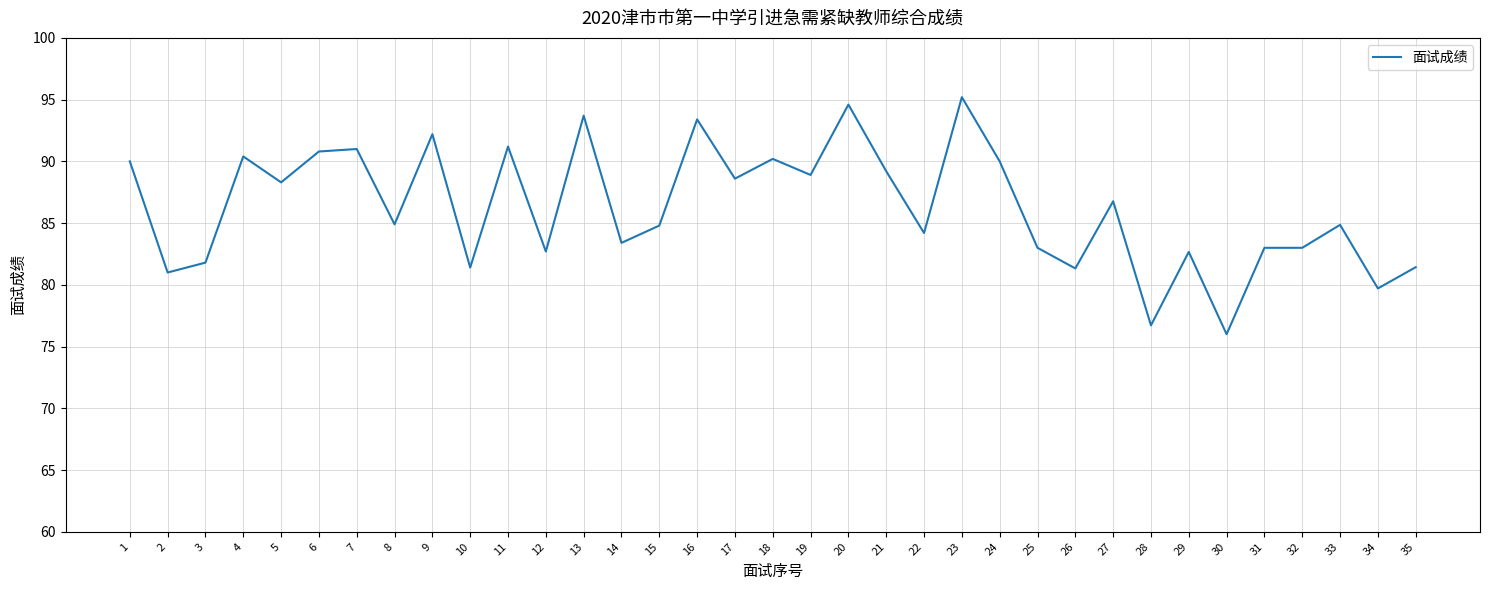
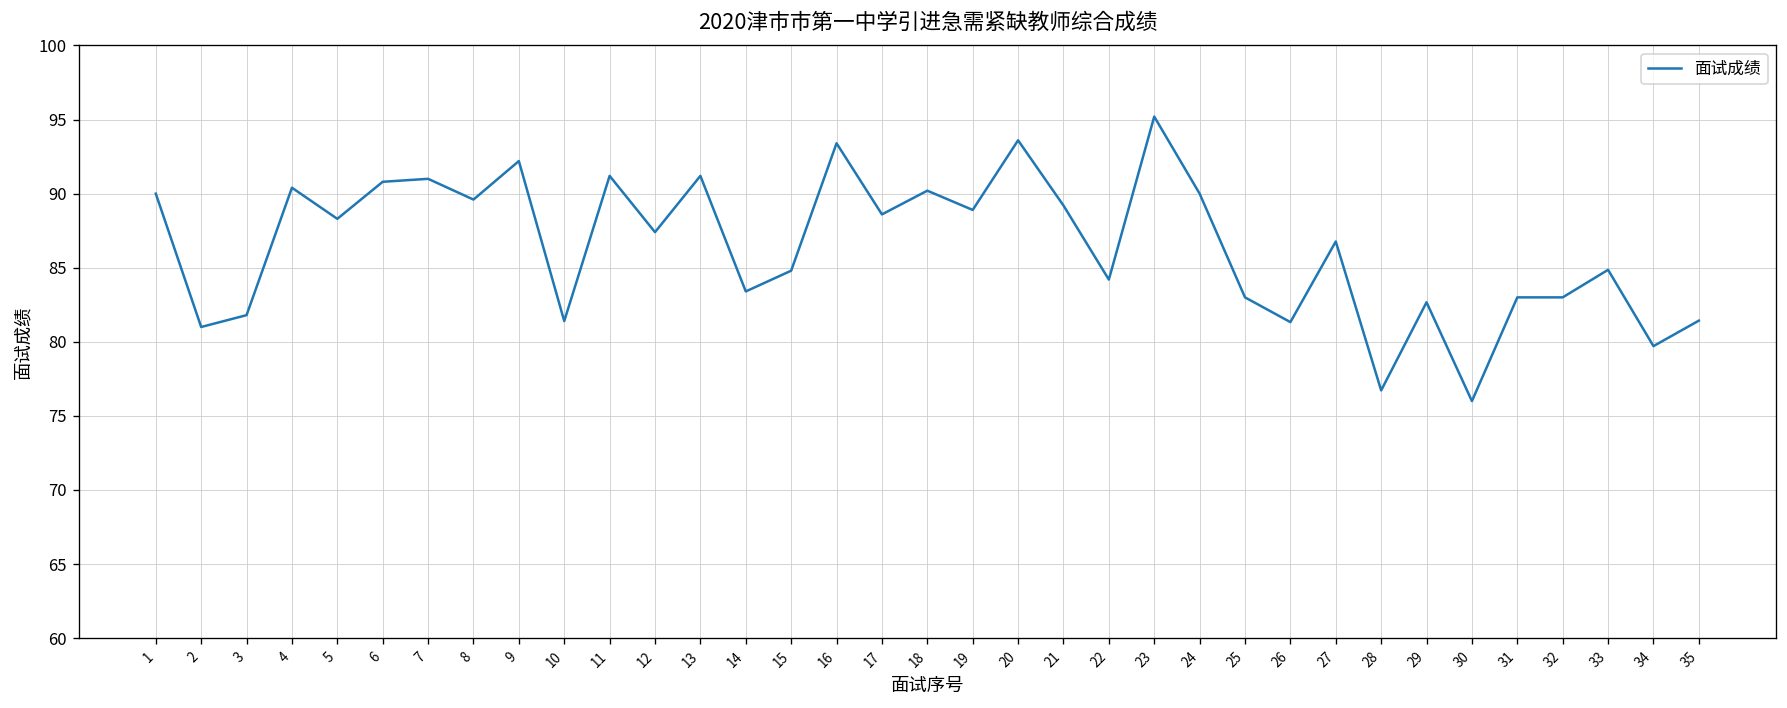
  {
    "1": 90.0,
    "2": 81.0,
    "3": 81.8,
    "4": 90.4,
    "5": 88.3,
    "6": 90.8,
    "7": 91.0,
-   "8": 84.9,
+   "8": 89.6,
    "9": 92.2,
    "10": 81.4,
    "11": 91.2,
-   "12": 82.7,
-   "13": 93.7,
+   "12": 87.4,
+   "13": 91.2,
    "14": 83.4,
    "15": 84.8,
    "16": 93.4,
    "17": 88.6,
    "18": 90.2,
    "19": 88.9,
-   "20": 94.6,
+   "20": 93.6,
    "21": 89.2,
    "22": 84.2,
    "23": 95.2,
    "24": 90.0,
    "25": 83.0,
    "26": 81.3,
    "27": 86.8,
    "28": 76.7,
    "29": 82.7,
    "30": 76.0,
    "31": 83.0,
    "32": 83.0,
    "33": 84.9,
    "34": 79.7,
    "35": 81.4
  }
